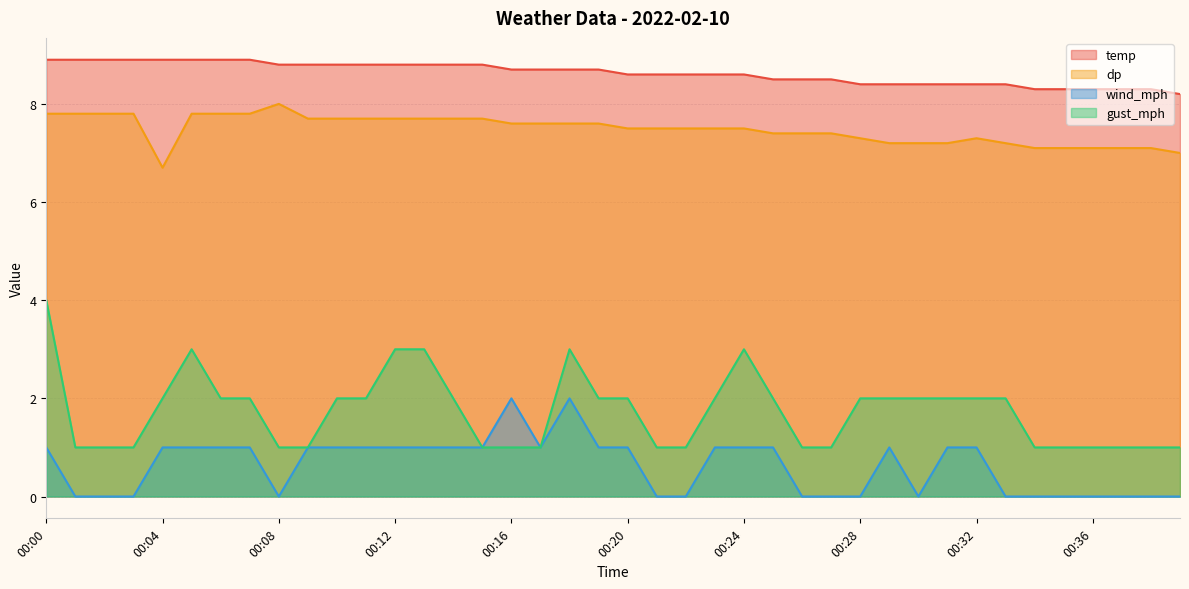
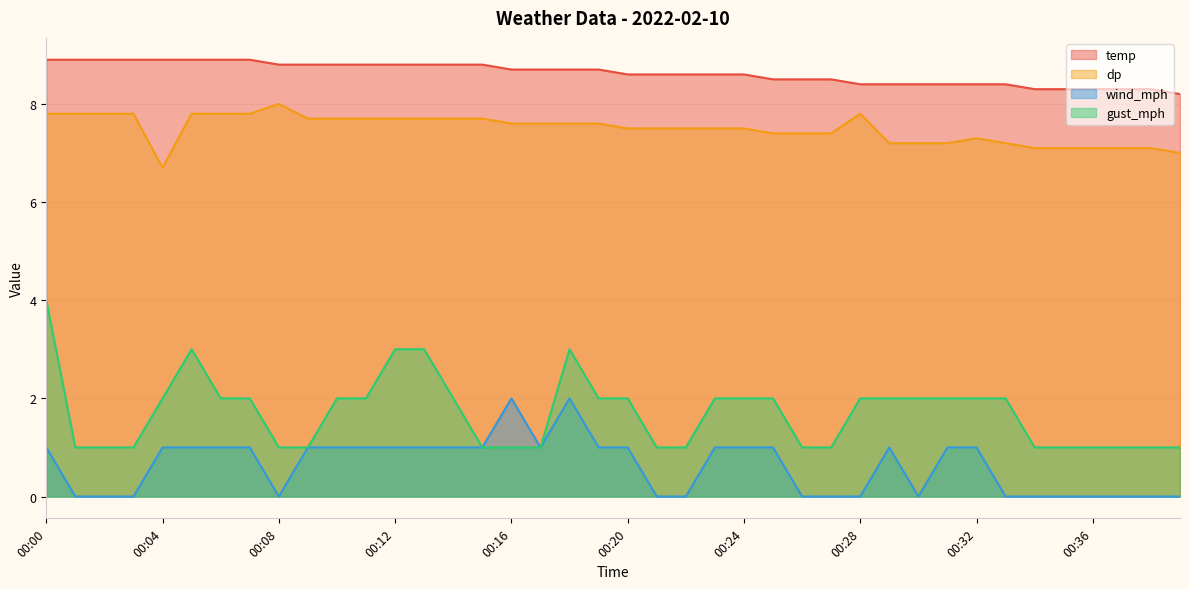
  {
    "temp": {
      "00:00": 8.9,
      "00:04": 8.9,
      "00:08": 8.8,
      "00:12": 8.8,
      "00:16": 8.7,
      "00:20": 8.6,
      "00:24": 8.6,
      "00:28": 8.4,
      "00:32": 8.4
    },
    "dp": {
      "00:00": 7.8,
      "00:04": 6.7,
      "00:08": 8.0,
      "00:12": 7.7,
      "00:16": 7.6,
      "00:20": 7.5,
      "00:24": 7.5,
-     "00:28": 7.3,
+     "00:28": 7.8,
      "00:32": 7.3,
      "00:36": 7.1
    },
    "wind_mph": {
      "00:00": 1.0,
      "00:04": 1.0,
      "00:08": 0.0,
      "00:12": 1.0,
      "00:16": 2.0,
      "00:20": 1.0,
      "00:24": 1.0,
      "00:28": 0.0,
      "00:32": 1.0,
      "00:36": 0.0
    },
    "gust_mph": {
      "00:00": 4,
      "00:04": 2,
      "00:08": 1,
      "00:12": 3,
      "00:16": 1,
      "00:20": 2,
-     "00:24": 3,
+     "00:24": 2,
      "00:28": 2,
      "00:32": 2,
      "00:36": 1
    }
  }
